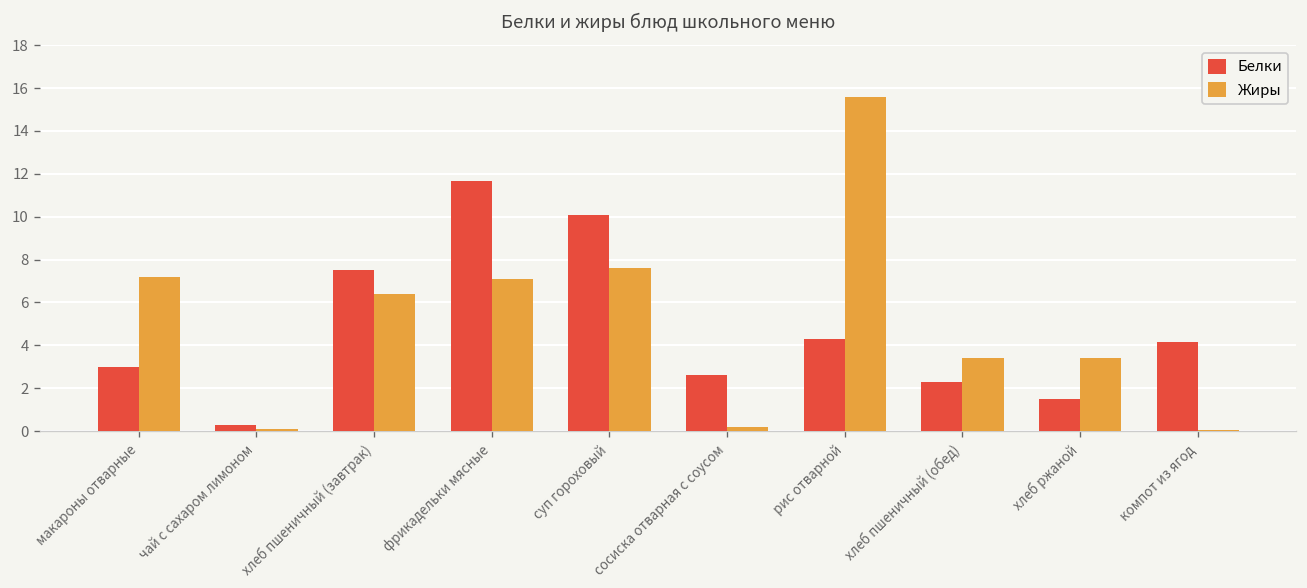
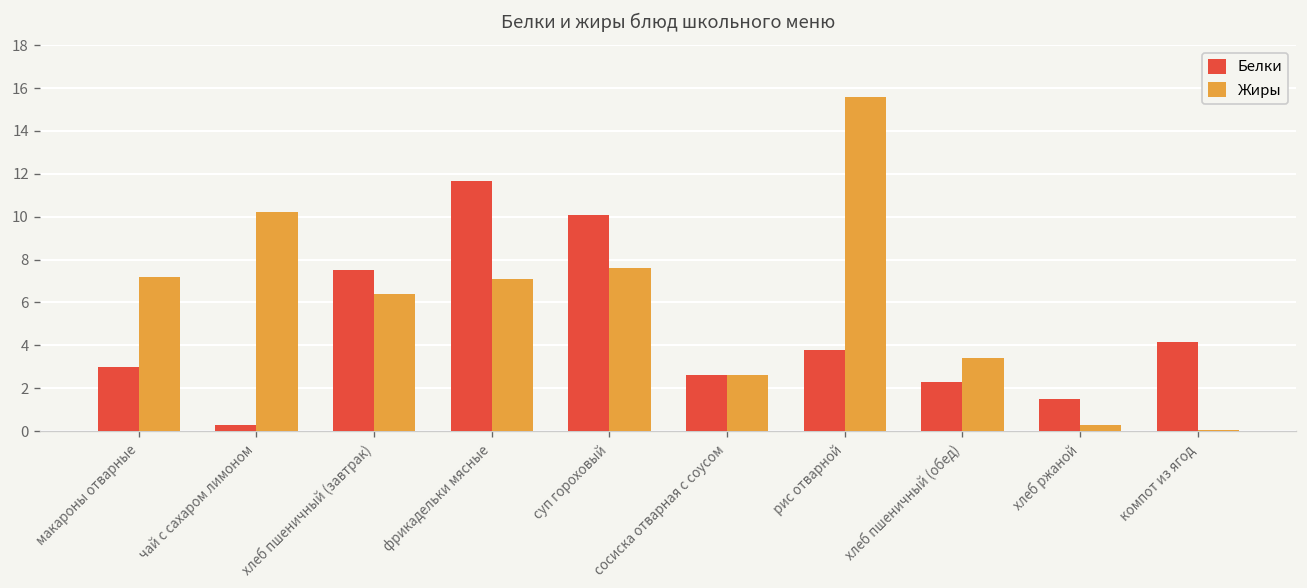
  {
    "Белки": {
      "макароны отварные": 3.0,
      "чай с сахаром лимоном": 0.3,
      "хлеб пшеничный (завтрак)": 7.5,
      "фрикадельки мясные": 11.7,
      "суп гороховый": 10.1,
      "сосиска отварная с соусом": 2.6,
-     "рис отварной": 4.3,
+     "рис отварной": 3.8,
      "хлеб пшеничный (обед)": 2.3,
      "хлеб ржаной": 1.5,
      "компот из ягод": 4.1
    },
    "Жиры": {
      "макароны отварные": 7.2,
-     "чай с сахаром лимоном": 0.1,
+     "чай с сахаром лимоном": 10.2,
      "хлеб пшеничный (завтрак)": 6.4,
      "фрикадельки мясные": 7.1,
      "суп гороховый": 7.6,
-     "сосиска отварная с соусом": 0.2,
+     "сосиска отварная с соусом": 2.6,
      "рис отварной": 15.6,
      "хлеб пшеничный (обед)": 3.4,
-     "хлеб ржаной": 3.4
+     "хлеб ржаной": 0.3
    }
  }
